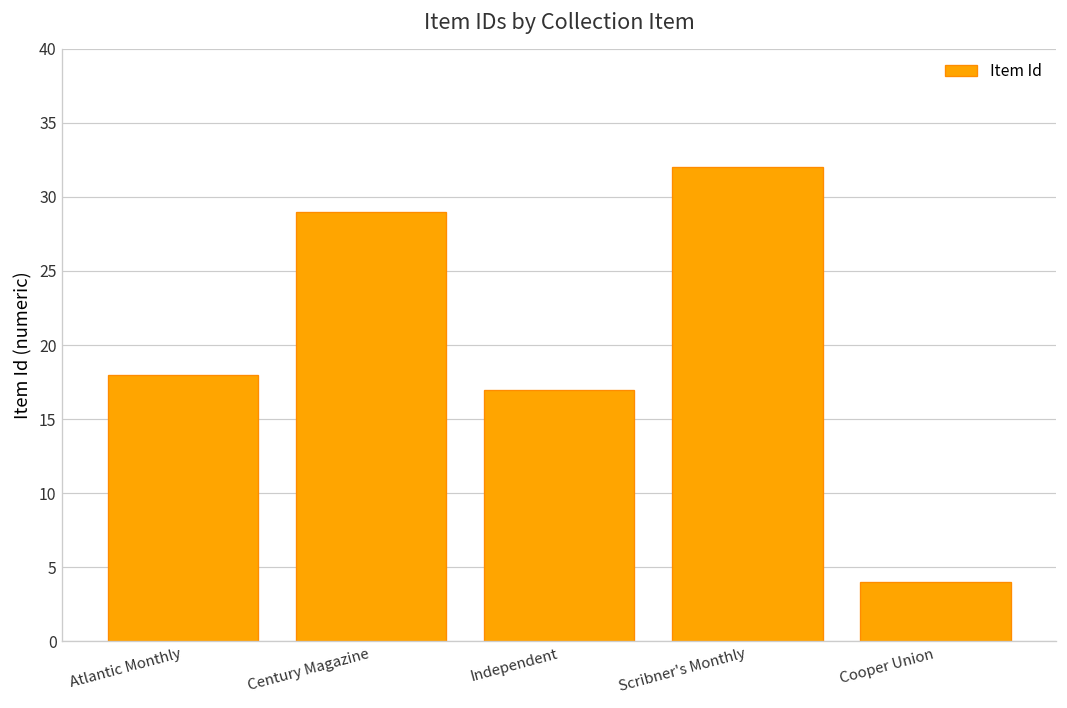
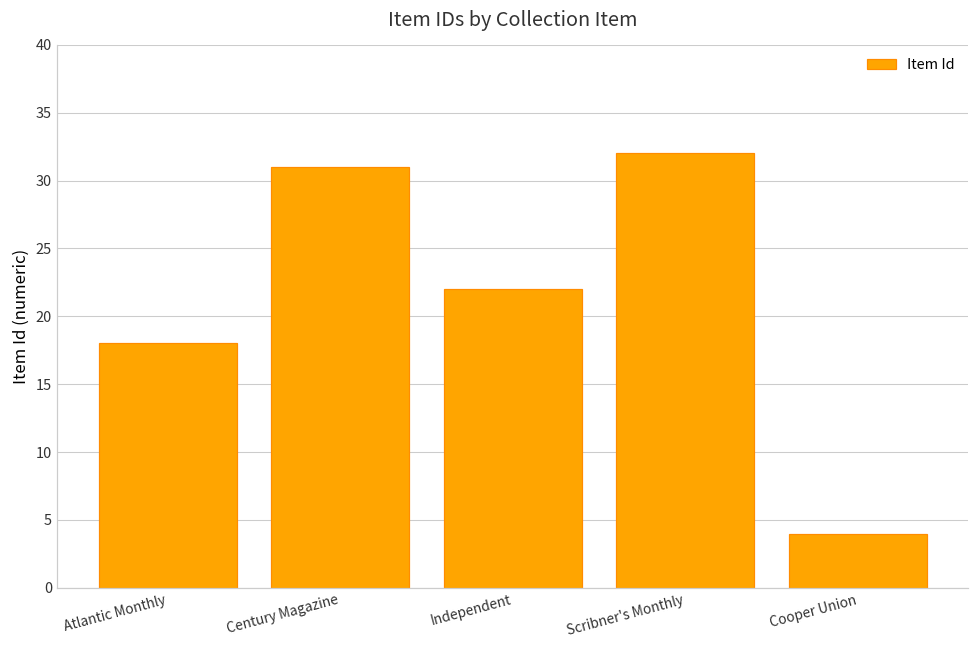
  {
    "Atlantic Monthly": 18,
-   "Century Magazine": 29,
-   "Independent": 17,
+   "Century Magazine": 31,
+   "Independent": 22,
    "Scribner's Monthly": 32,
    "Cooper Union": 4
  }
